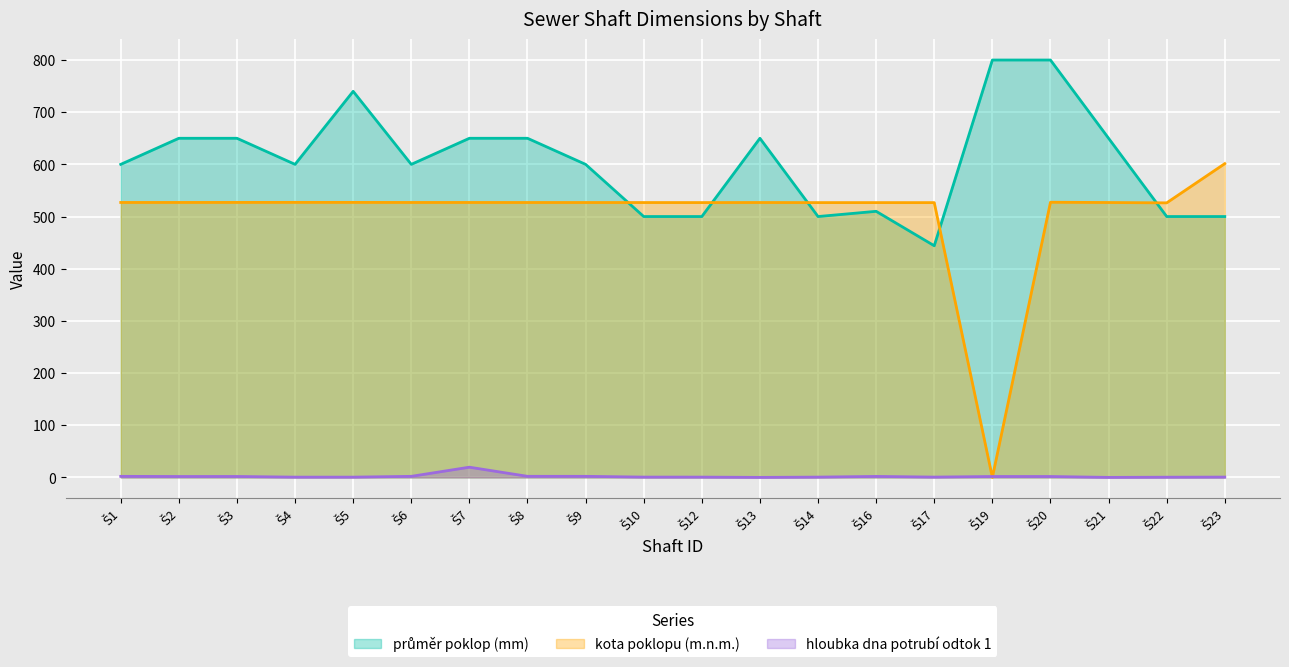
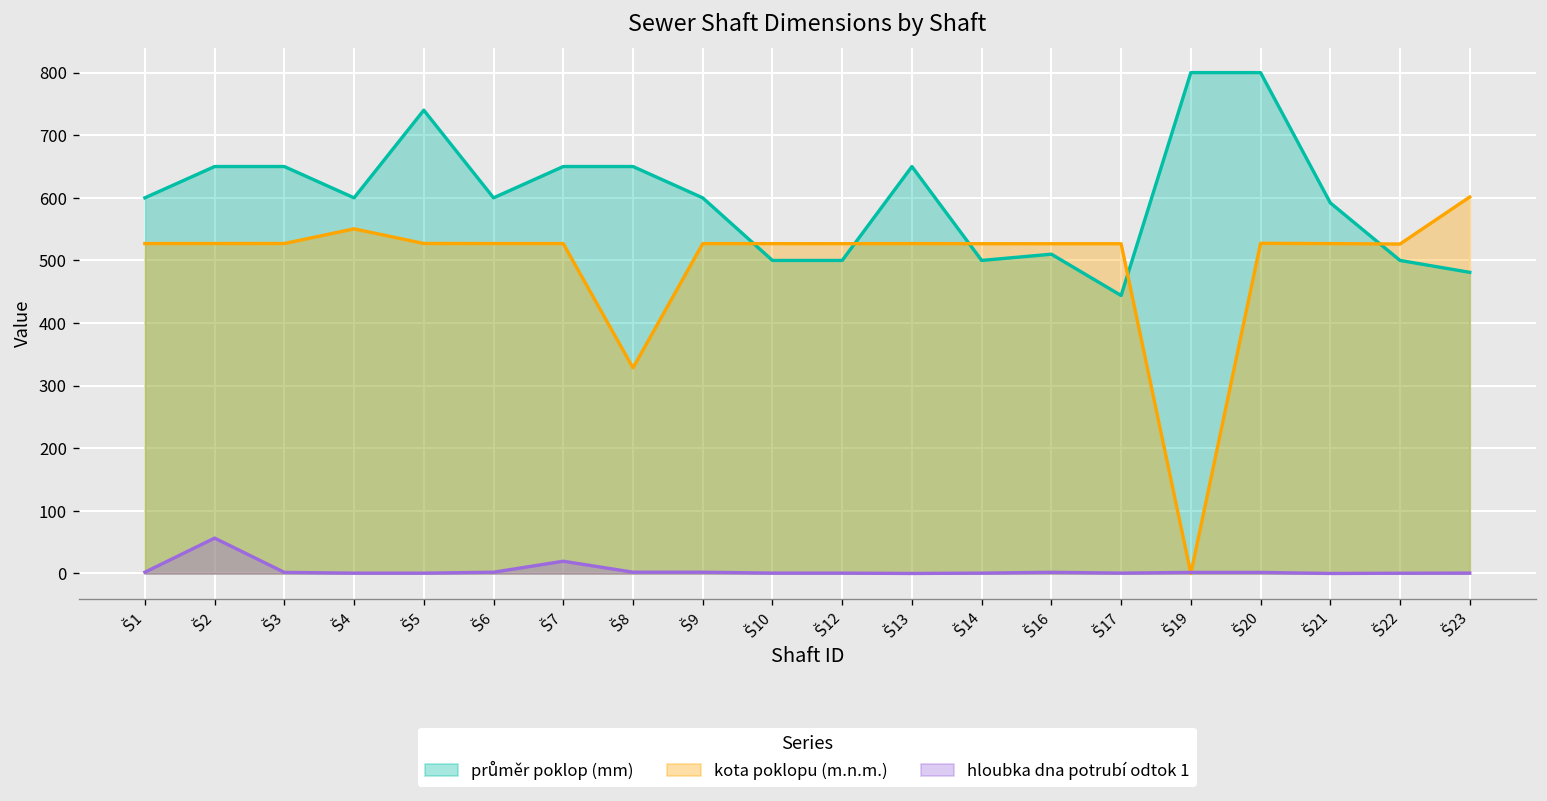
  {
    "průměr poklop (mm)": {
      "Š1": 600,
      "Š2": 650,
      "Š3": 650,
      "Š4": 600,
      "Š5": 740,
      "Š6": 600,
      "Š7": 650,
      "Š8": 650,
      "Š9": 600,
      "Š10": 500,
      "Š12": 500,
      "Š13": 650,
      "Š14": 500,
      "Š16": 510,
      "Š17": 440,
      "Š19": 800,
      "Š20": 800,
-     "Š21": 650,
+     "Š21": 590,
      "Š22": 500,
-     "Š23": 500
+     "Š23": 480
    },
    "kota poklopu (m.n.m.)": {
      "Š1": 530,
      "Š2": 530,
      "Š3": 530,
-     "Š4": 530,
+     "Š4": 550,
      "Š5": 530,
      "Š6": 530,
      "Š7": 530,
-     "Š8": 530,
+     "Š8": 330,
      "Š9": 530,
      "Š10": 530,
      "Š12": 530,
      "Š13": 530,
      "Š14": 530,
      "Š16": 530,
      "Š17": 530,
      "Š20": 530,
      "Š21": 530,
      "Š22": 530,
      "Š23": 600
    },
    "hloubka dna potrubí odtok 1": {
      "Š1": 0,
-     "Š2": 0,
+     "Š2": 60,
      "Š3": 0,
      "Š4": 0,
      "Š5": 0,
      "Š6": 0,
      "Š7": 20,
      "Š8": 0,
      "Š9": 0,
      "Š10": 0,
      "Š12": 0,
      "Š13": 0,
      "Š14": 0,
      "Š16": 0,
      "Š17": 0,
      "Š20": 0,
      "Š21": 0,
      "Š22": 0,
      "Š23": 0
    }
  }
